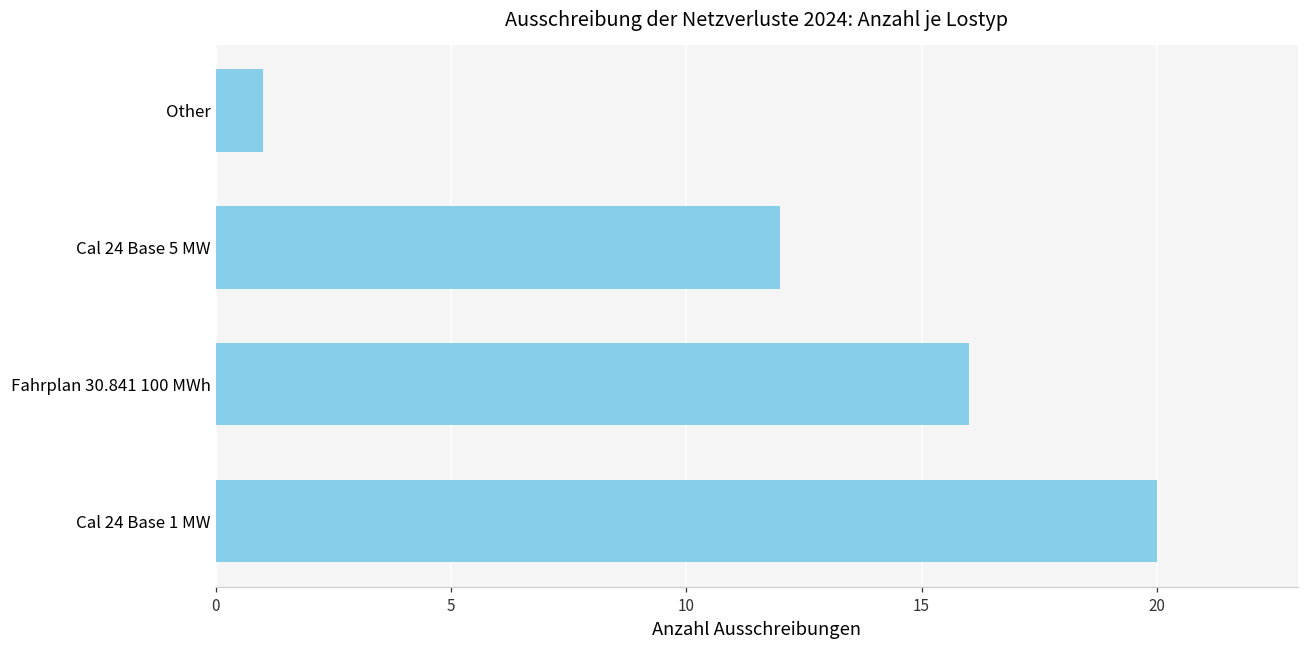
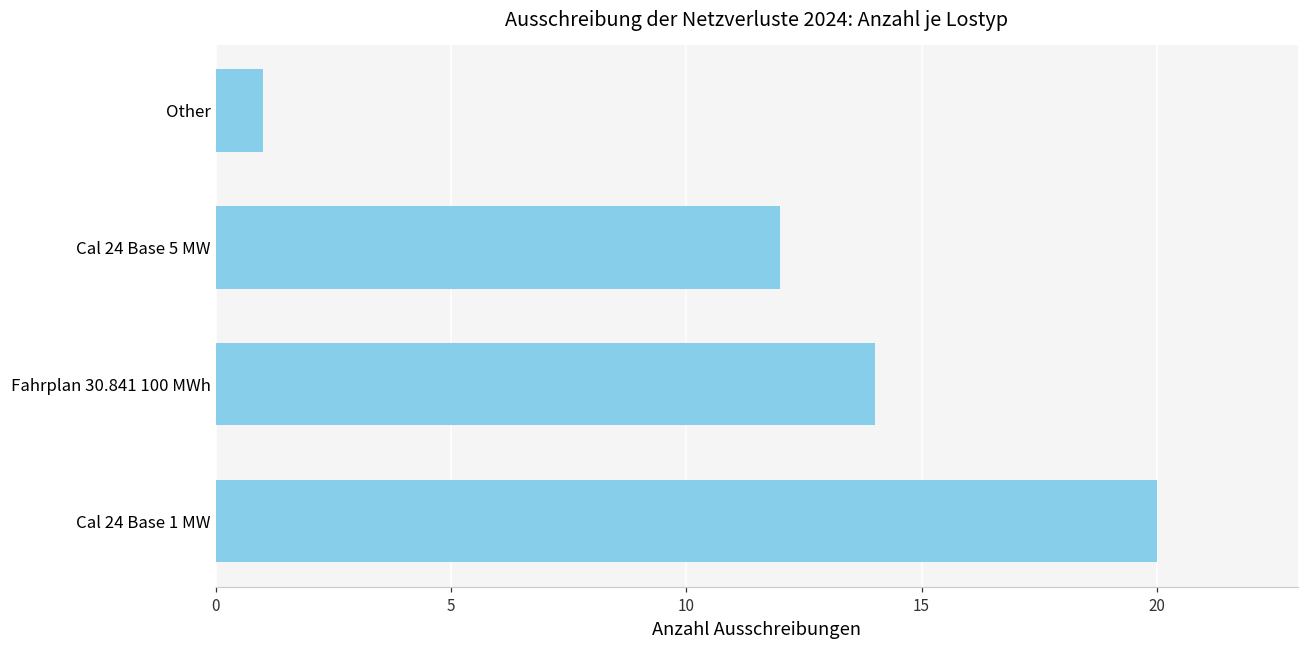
  {
    "Other": 1,
    "Cal 24 Base 5 MW": 12,
-   "Fahrplan 30.841 100 MWh": 16,
+   "Fahrplan 30.841 100 MWh": 14,
    "Cal 24 Base 1 MW": 20
  }
